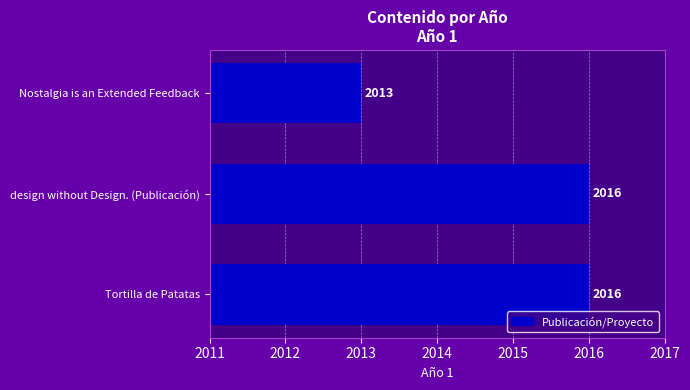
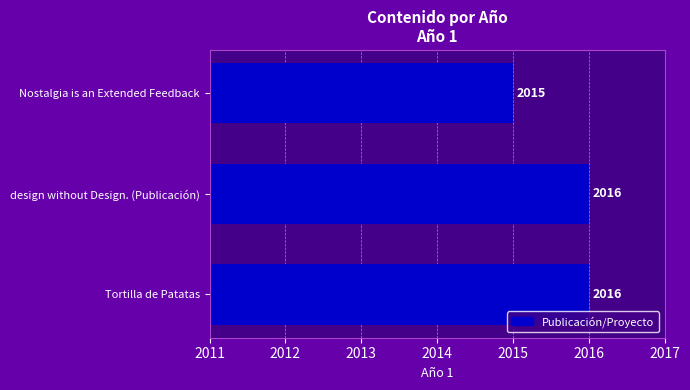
  {
-   "Nostalgia is an Extended Feedback": 2013,
+   "Nostalgia is an Extended Feedback": 2015,
    "design without Design. (Publicación)": 2016,
    "Tortilla de Patatas": 2016
  }
